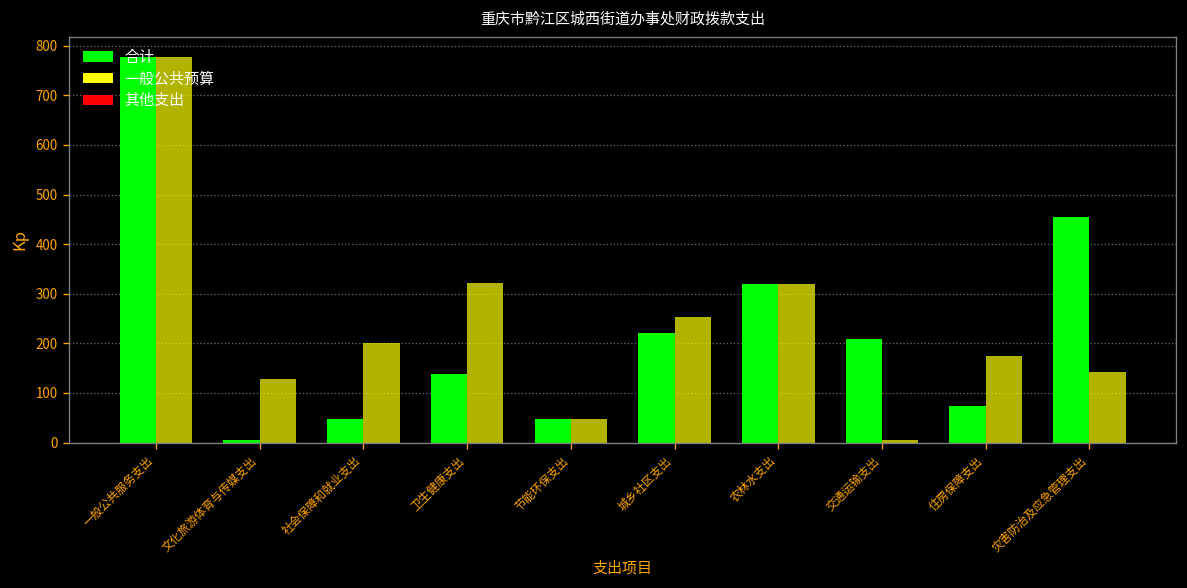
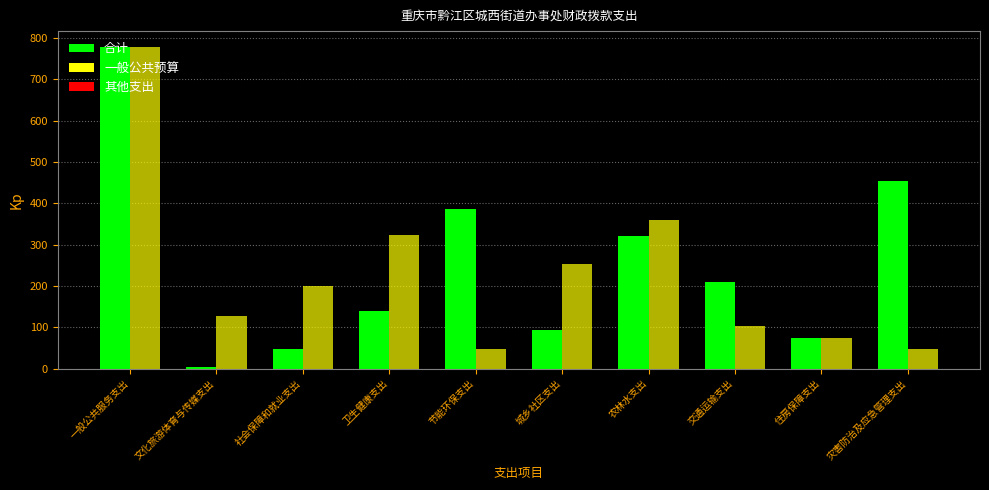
  {
    "合计": {
      "一般公共服务支出": 780,
      "社会保障和就业支出": 50,
      "卫生健康支出": 140,
-     "节能环保支出": 50,
-     "城乡社区支出": 220,
+     "节能环保支出": 390,
+     "城乡社区支出": 90,
      "农林水支出": 320,
      "交通运输支出": 210,
      "住房保障支出": 70,
      "灾害防治及应急管理支出": 450
    },
    "一般公共预算": {
      "一般公共服务支出": 780,
      "文化旅游体育与传媒支出": 130,
      "社会保障和就业支出": 200,
      "卫生健康支出": 320,
      "节能环保支出": 50,
      "城乡社区支出": 250,
-     "农林水支出": 320,
-     "交通运输支出": 0,
-     "住房保障支出": 170,
-     "灾害防治及应急管理支出": 140
+     "农林水支出": 360,
+     "交通运输支出": 100,
+     "住房保障支出": 70,
+     "灾害防治及应急管理支出": 50
    }
  }
